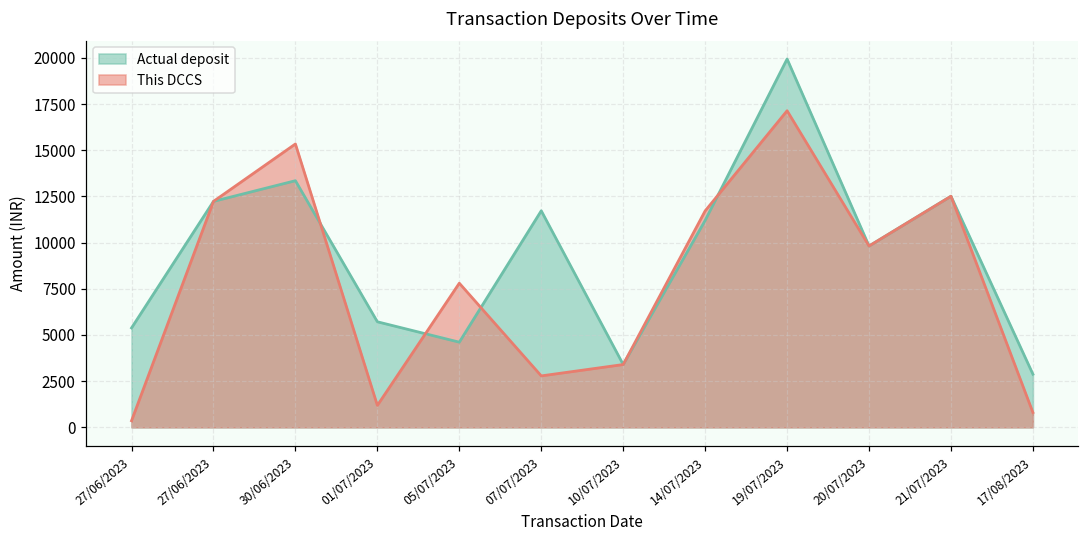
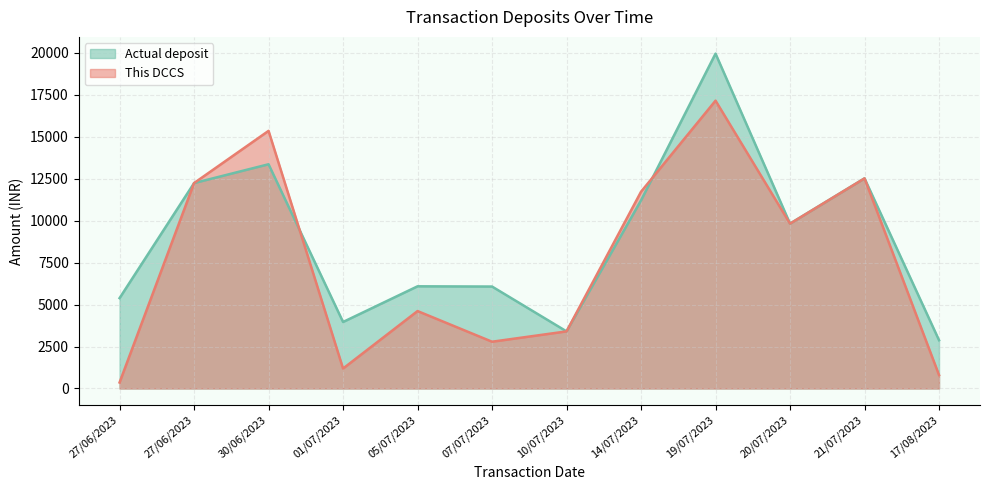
  {
    "Actual deposit": {
      "30/06/2023": 13400,
-     "01/07/2023": 5700,
-     "05/07/2023": 4600,
-     "07/07/2023": 11700,
+     "01/07/2023": 4000,
+     "05/07/2023": 6100,
+     "07/07/2023": 6100,
      "14/07/2023": 11200,
      "19/07/2023": 19900,
      "17/08/2023": 2900
    },
    "This DCCS": {
      "30/06/2023": 15300,
      "01/07/2023": 1200,
-     "05/07/2023": 7800,
+     "05/07/2023": 4600,
      "07/07/2023": 2800,
      "14/07/2023": 11700,
      "19/07/2023": 17100,
      "17/08/2023": 800
    }
  }
